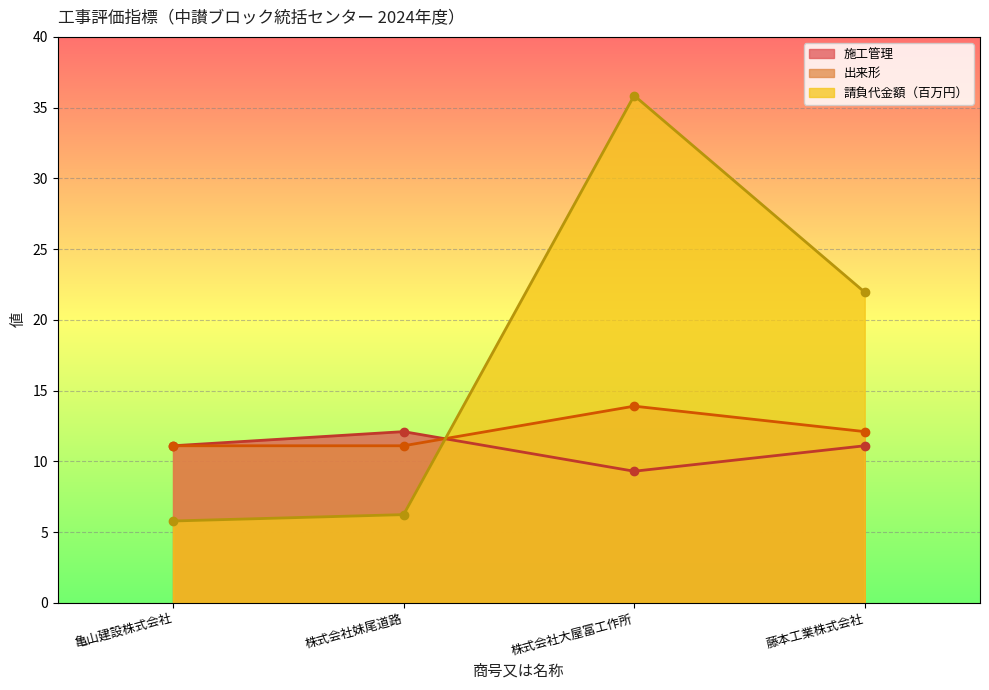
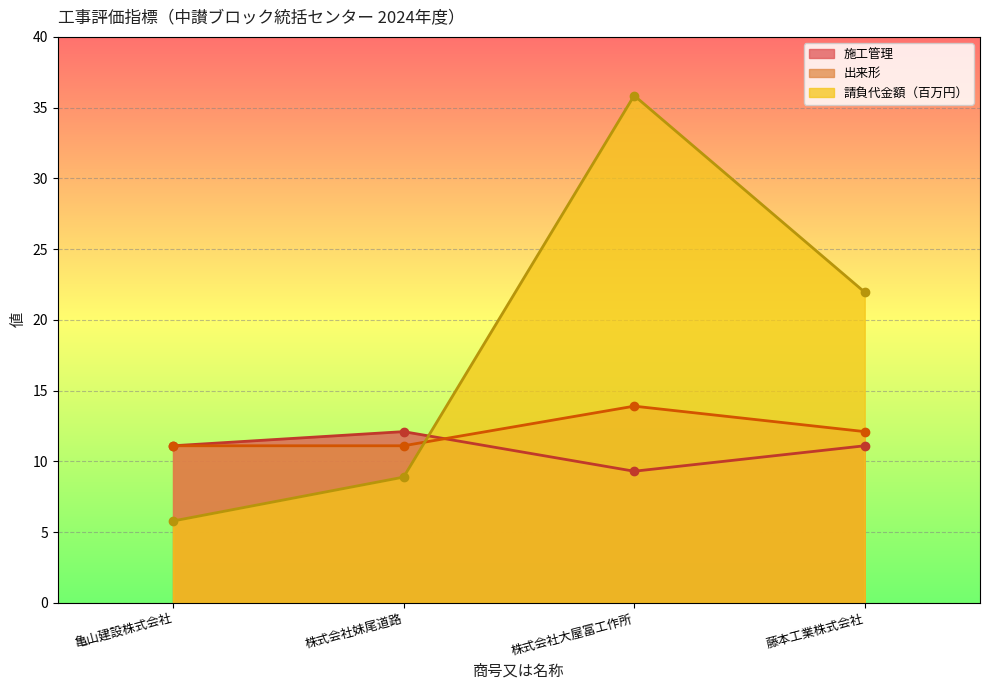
  {
    "請負代金額（百万円）": {
      "亀山建設株式会社": 5.8,
-     "株式会社妹尾道路": 6.2,
+     "株式会社妹尾道路": 8.9,
      "株式会社大屋冨工作所": 35.9,
      "藤本工業株式会社": 22.0
    }
  }
